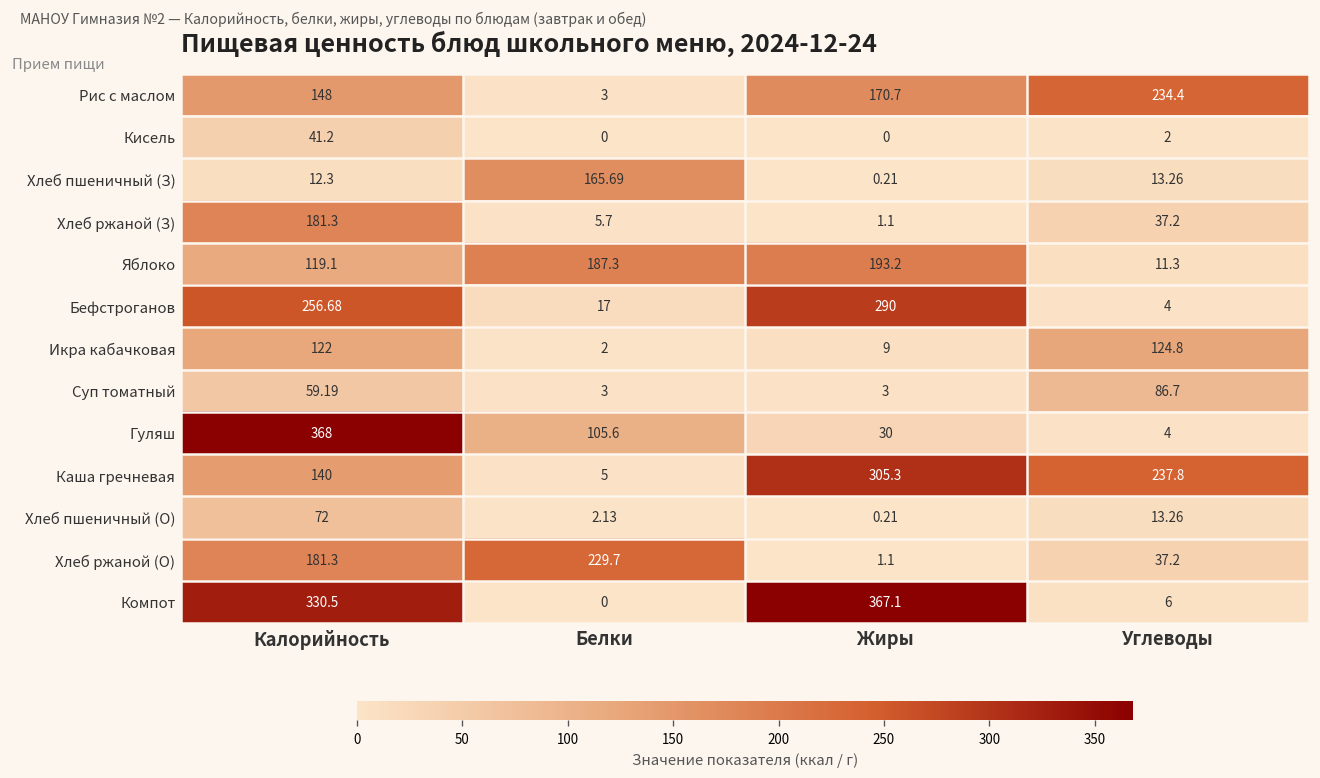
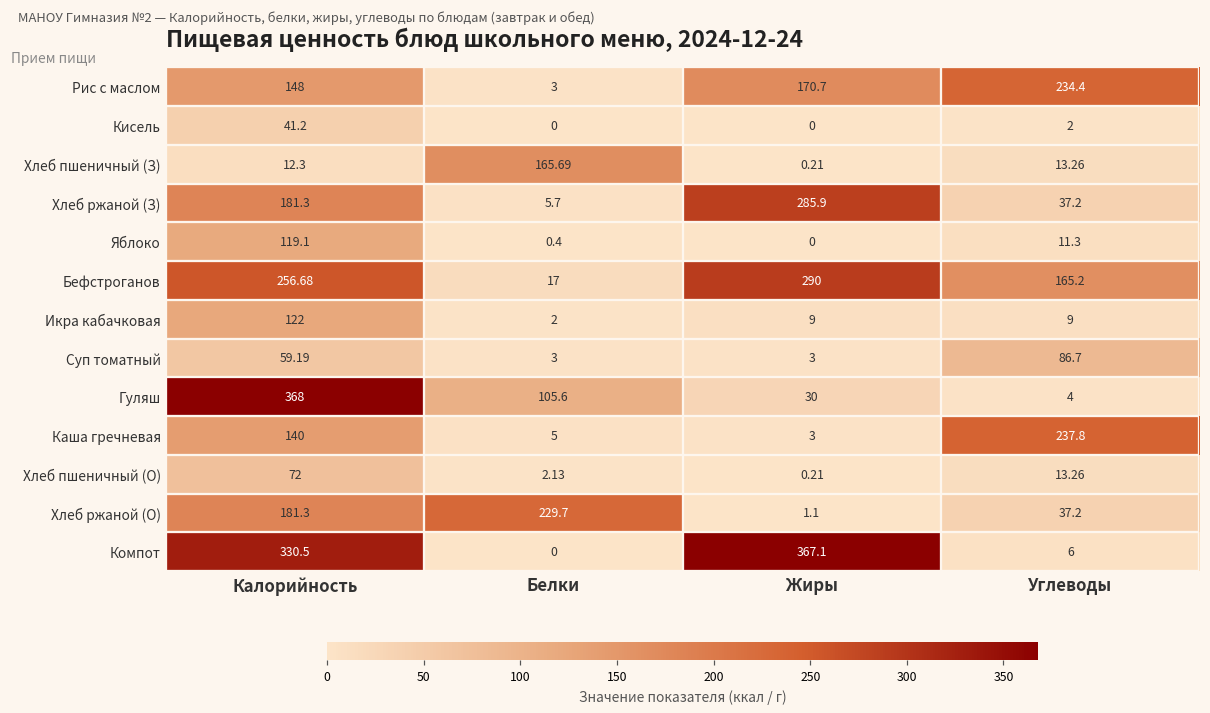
  {
    "Рис с маслом": {
      "Калорийность": 148,
      "Белки": 3,
      "Жиры": 170.7,
      "Углеводы": 234.4
    },
    "Кисель": {
      "Калорийность": 41.2,
      "Белки": 0,
      "Жиры": 0,
      "Углеводы": 2
    },
    "Хлеб пшеничный (З)": {
      "Калорийность": 12.3,
      "Белки": 165.69,
      "Жиры": 0.21,
      "Углеводы": 13.26
    },
    "Хлеб ржаной (З)": {
      "Калорийность": 181.3,
      "Белки": 5.7,
-     "Жиры": 1.1,
+     "Жиры": 285.9,
      "Углеводы": 37.2
    },
    "Яблоко": {
      "Калорийность": 119.1,
-     "Белки": 187.3,
-     "Жиры": 193.2,
+     "Белки": 0.4,
+     "Жиры": 0,
      "Углеводы": 11.3
    },
    "Бефстроганов": {
      "Калорийность": 256.68,
      "Белки": 17,
      "Жиры": 290,
-     "Углеводы": 4
+     "Углеводы": 165.2
    },
    "Икра кабачковая": {
      "Калорийность": 122,
      "Белки": 2,
      "Жиры": 9,
-     "Углеводы": 124.8
+     "Углеводы": 9
    },
    "Суп томатный": {
      "Калорийность": 59.19,
      "Белки": 3,
      "Жиры": 3,
      "Углеводы": 86.7
    },
    "Гуляш": {
      "Калорийность": 368,
      "Белки": 105.6,
      "Жиры": 30,
      "Углеводы": 4
    },
    "Каша гречневая": {
      "Калорийность": 140,
      "Белки": 5,
-     "Жиры": 305.3,
+     "Жиры": 3,
      "Углеводы": 237.8
    },
    "Хлеб пшеничный (О)": {
      "Калорийность": 72,
      "Белки": 2.13,
      "Жиры": 0.21,
      "Углеводы": 13.26
    },
    "Хлеб ржаной (О)": {
      "Калорийность": 181.3,
      "Белки": 229.7,
      "Жиры": 1.1,
      "Углеводы": 37.2
    },
    "Компот": {
      "Калорийность": 330.5,
      "Белки": 0,
      "Жиры": 367.1,
      "Углеводы": 6
    }
  }
